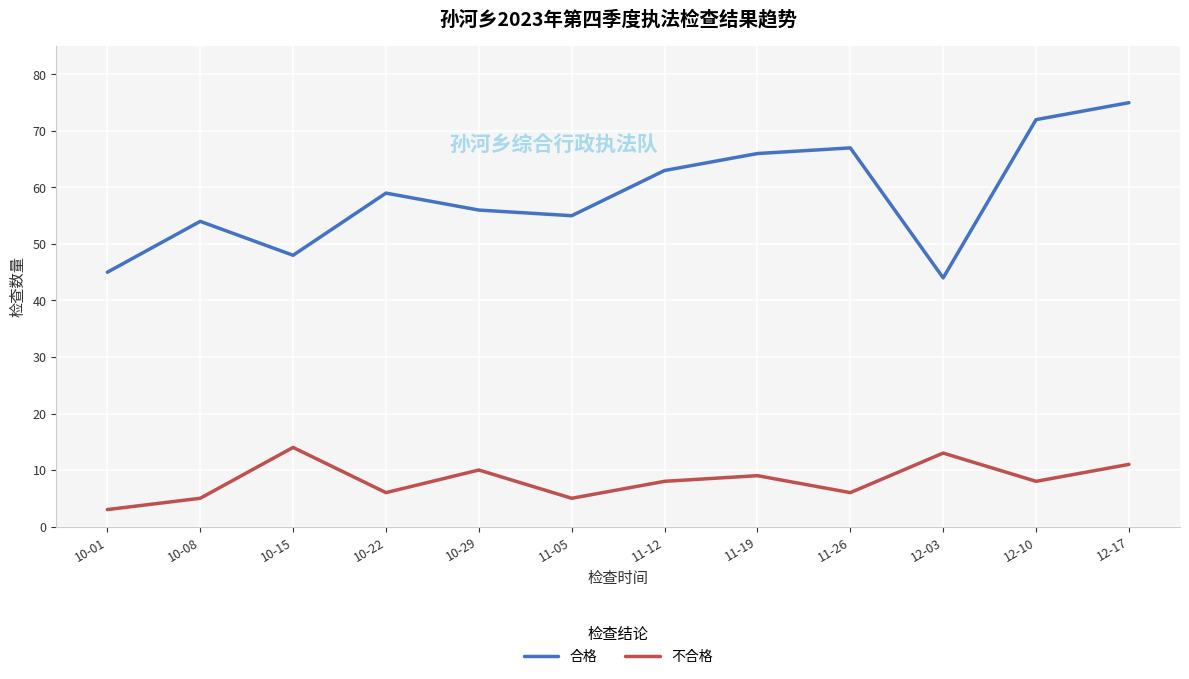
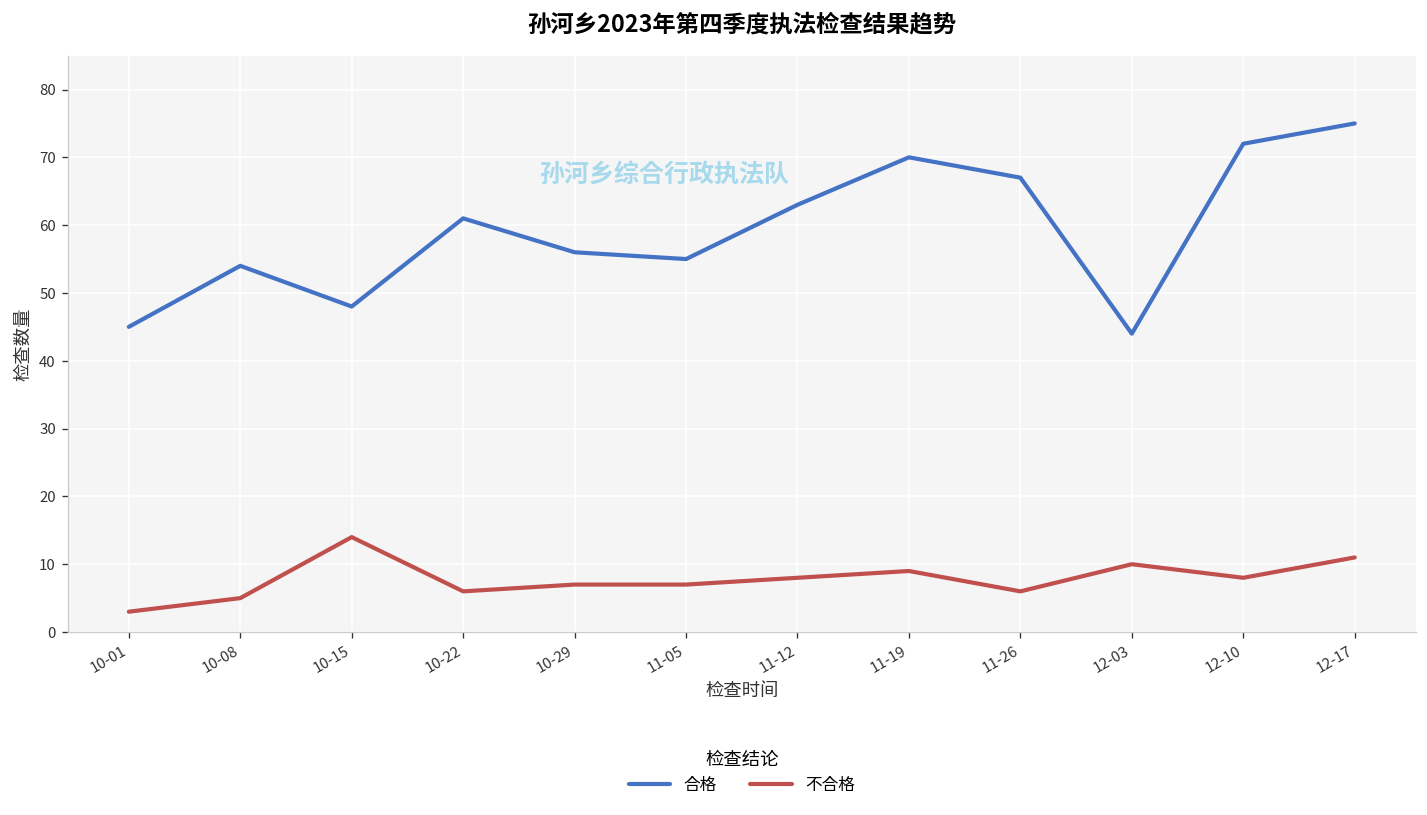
  {
    "合格": {
      "10-01": 45,
      "10-08": 54,
      "10-15": 48,
-     "10-22": 59,
+     "10-22": 61,
      "10-29": 56,
      "11-05": 55,
      "11-12": 63,
-     "11-19": 66,
+     "11-19": 70,
      "11-26": 67,
      "12-03": 44,
      "12-10": 72,
      "12-17": 75
    },
    "不合格": {
      "10-01": 3,
      "10-08": 5,
      "10-15": 14,
      "10-22": 6,
-     "10-29": 10,
-     "11-05": 5,
+     "10-29": 7,
+     "11-05": 7,
      "11-12": 8,
      "11-19": 9,
      "11-26": 6,
-     "12-03": 13,
+     "12-03": 10,
      "12-10": 8,
      "12-17": 11
    }
  }
